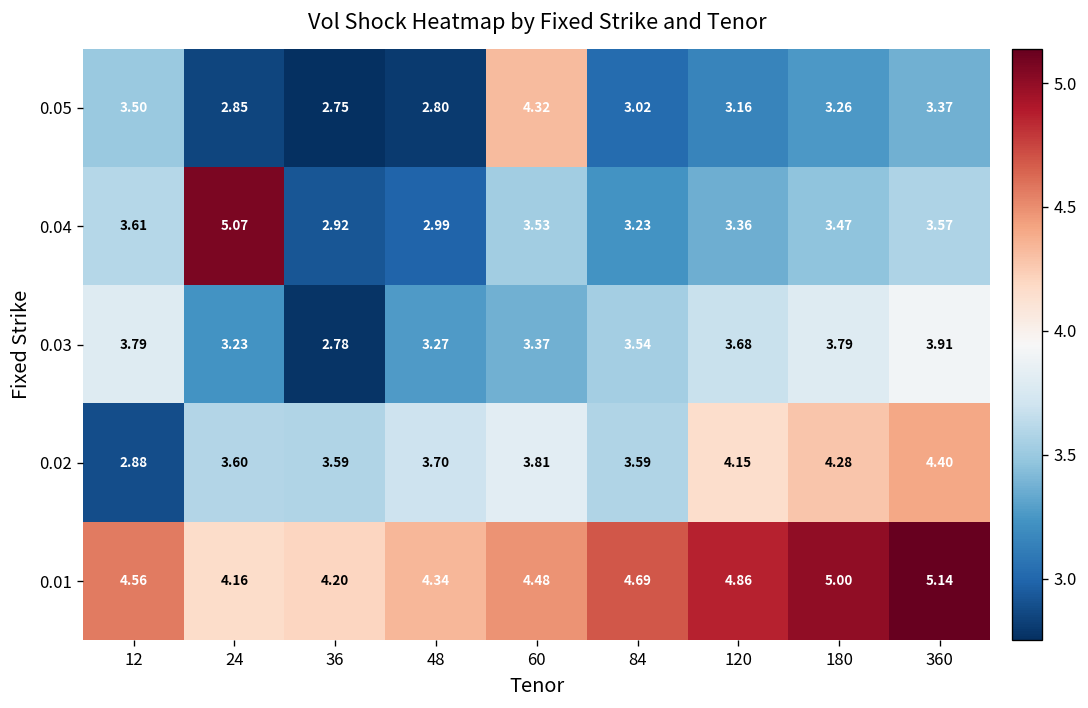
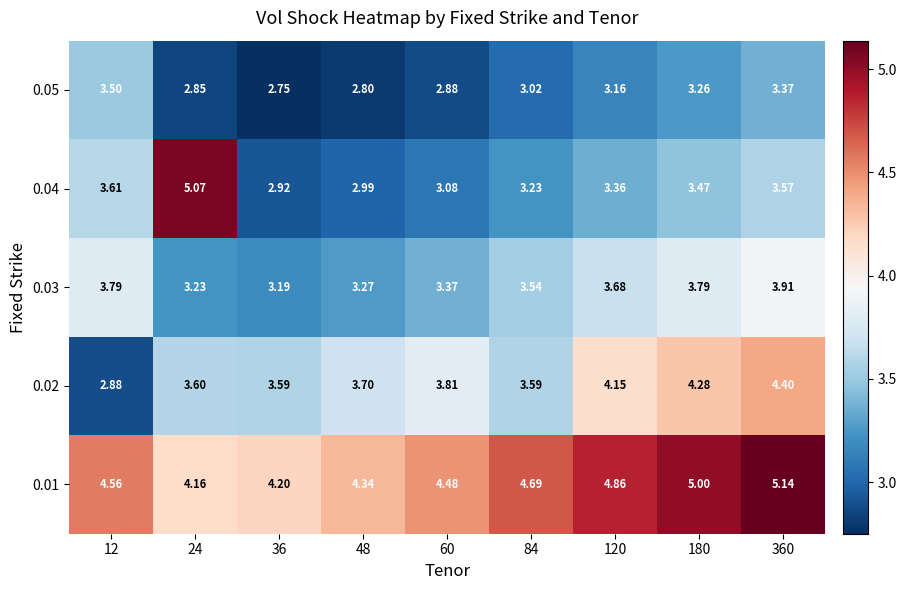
  {
    "0.05": {
      "12": 3.50,
      "24": 2.85,
      "36": 2.75,
      "48": 2.80,
-     "60": 4.32,
+     "60": 2.88,
      "84": 3.02,
      "120": 3.16,
      "180": 3.26,
      "360": 3.37
    },
    "0.04": {
      "12": 3.61,
      "24": 5.07,
      "36": 2.92,
      "48": 2.99,
-     "60": 3.53,
+     "60": 3.08,
      "84": 3.23,
      "120": 3.36,
      "180": 3.47,
      "360": 3.57
    },
    "0.03": {
      "12": 3.79,
      "24": 3.23,
-     "36": 2.78,
+     "36": 3.19,
      "48": 3.27,
      "60": 3.37,
      "84": 3.54,
      "120": 3.68,
      "180": 3.79,
      "360": 3.91
    },
    "0.02": {
      "12": 2.88,
      "24": 3.60,
      "36": 3.59,
      "48": 3.70,
      "60": 3.81,
      "84": 3.59,
      "120": 4.15,
      "180": 4.28,
      "360": 4.40
    },
    "0.01": {
      "12": 4.56,
      "24": 4.16,
      "36": 4.20,
      "48": 4.34,
      "60": 4.48,
      "84": 4.69,
      "120": 4.86,
      "180": 5.00,
      "360": 5.14
    }
  }
